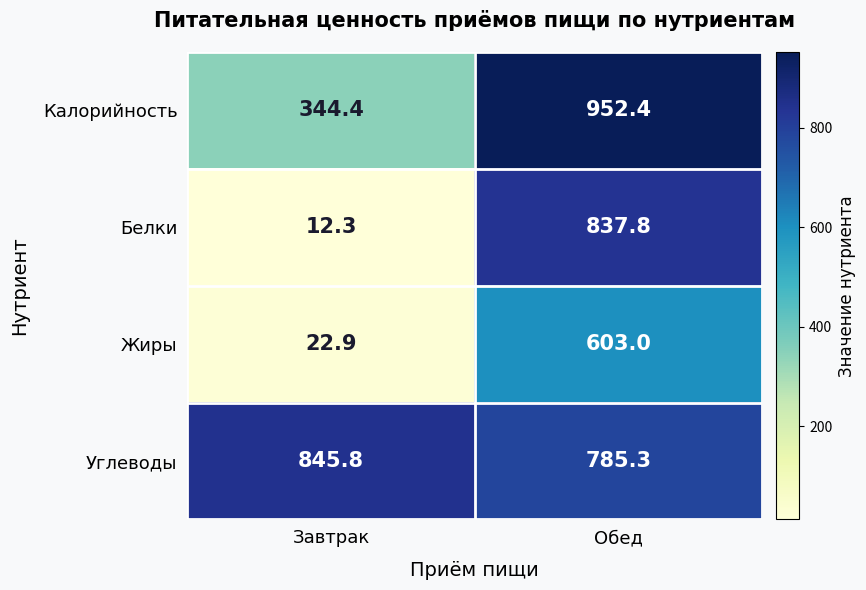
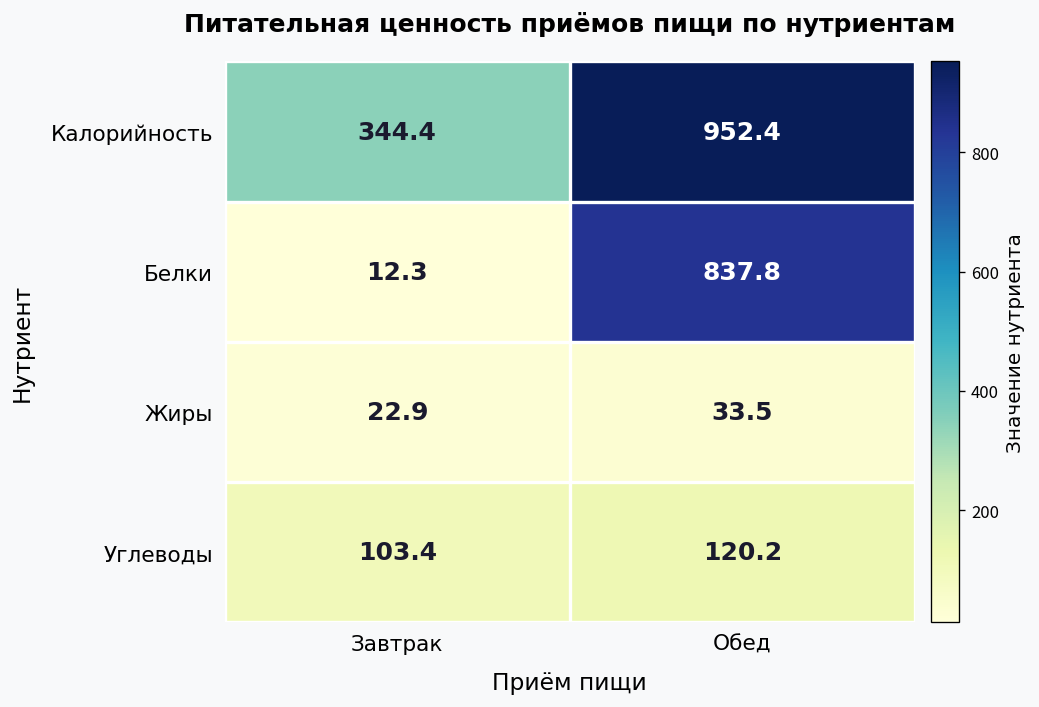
  {
    "Калорийность": {
      "Завтрак": 344.4,
      "Обед": 952.4
    },
    "Белки": {
      "Завтрак": 12.3,
      "Обед": 837.8
    },
    "Жиры": {
      "Завтрак": 22.9,
-     "Обед": 603.0
+     "Обед": 33.5
    },
    "Углеводы": {
-     "Завтрак": 845.8,
-     "Обед": 785.3
+     "Завтрак": 103.4,
+     "Обед": 120.2
    }
  }
